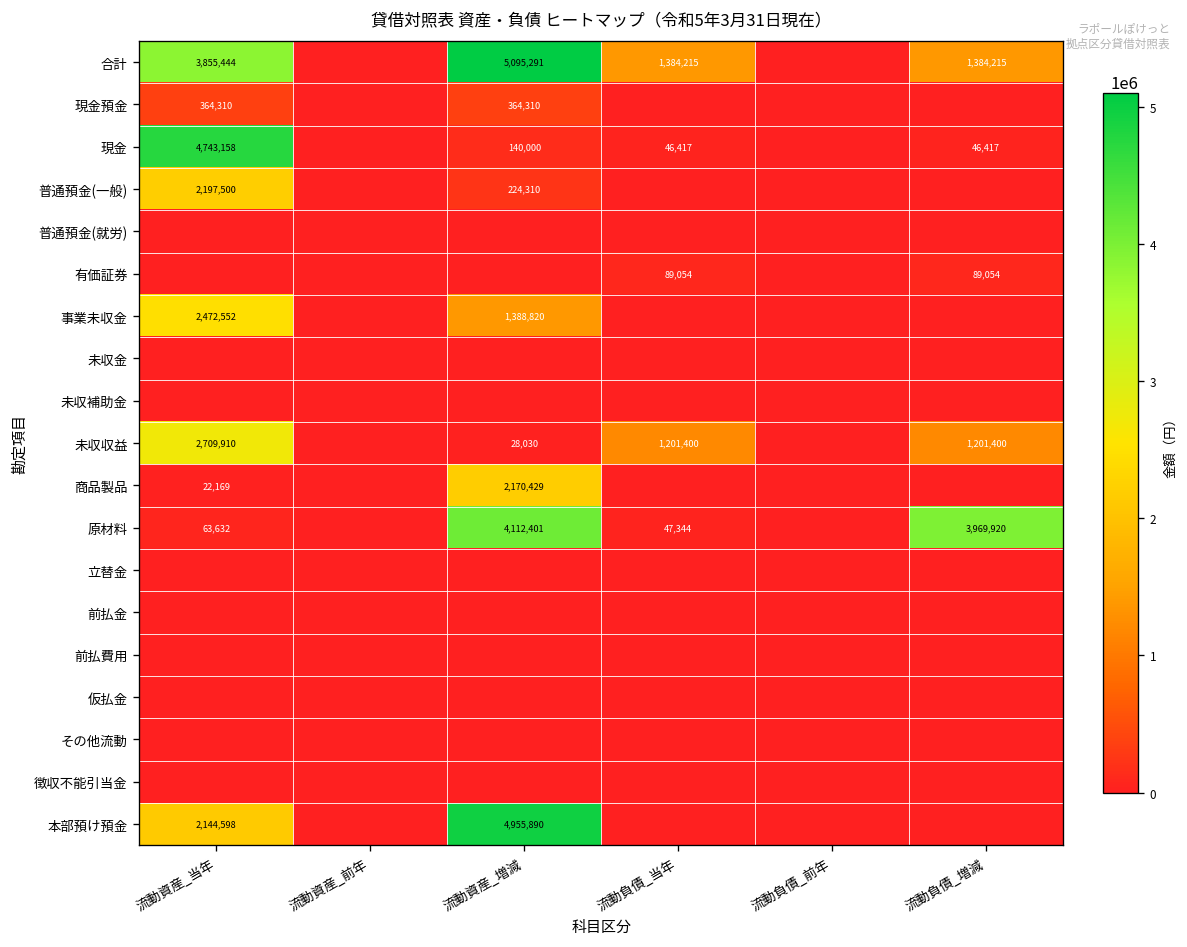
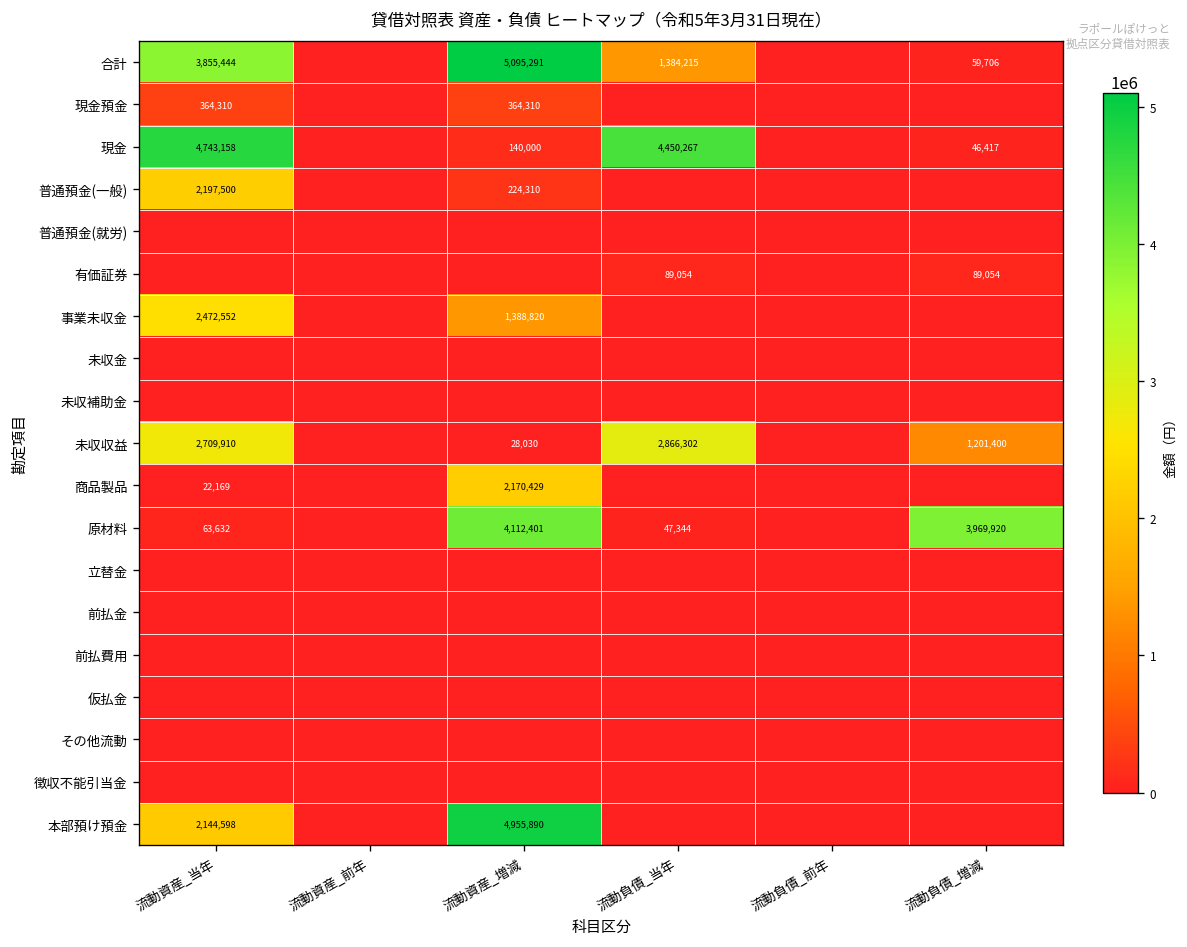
  {
    "合計": {
      "流動資産_当年": "3,855,444",
      "流動資産_増減": "5,095,291",
      "流動負債_当年": "1,384,215",
-     "流動負債_増減": "1,384,215"
+     "流動負債_増減": "59,706"
    },
    "現金預金": {
      "流動資産_当年": "364,310",
      "流動資産_増減": "364,310"
    },
    "現金": {
      "流動資産_当年": "4,743,158",
      "流動資産_増減": "140,000",
-     "流動負債_当年": "46,417",
+     "流動負債_当年": "4,450,267",
      "流動負債_増減": "46,417"
    },
    "普通預金(一般)": {
      "流動資産_当年": "2,197,500",
      "流動資産_増減": "224,310"
    },
    "有価証券": {
      "流動負債_当年": "89,054",
      "流動負債_増減": "89,054"
    },
    "事業未収金": {
      "流動資産_当年": "2,472,552",
      "流動資産_増減": "1,388,820"
    },
    "未収収益": {
      "流動資産_当年": "2,709,910",
      "流動資産_増減": "28,030",
-     "流動負債_当年": "1,201,400",
+     "流動負債_当年": "2,866,302",
      "流動負債_増減": "1,201,400"
    },
    "商品製品": {
      "流動資産_当年": "22,169",
      "流動資産_増減": "2,170,429"
    },
    "原材料": {
      "流動資産_当年": "63,632",
      "流動資産_増減": "4,112,401",
      "流動負債_当年": "47,344",
      "流動負債_増減": "3,969,920"
    },
    "本部預け預金": {
      "流動資産_当年": "2,144,598",
      "流動資産_増減": "4,955,890"
    }
  }
